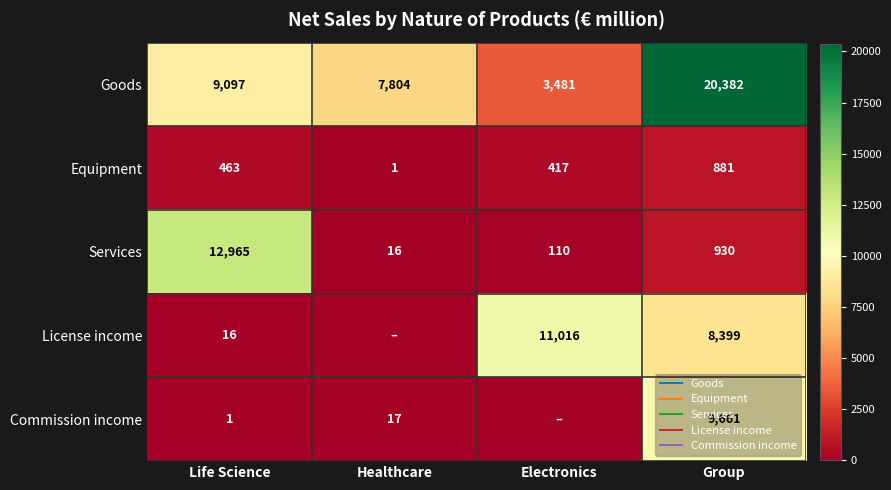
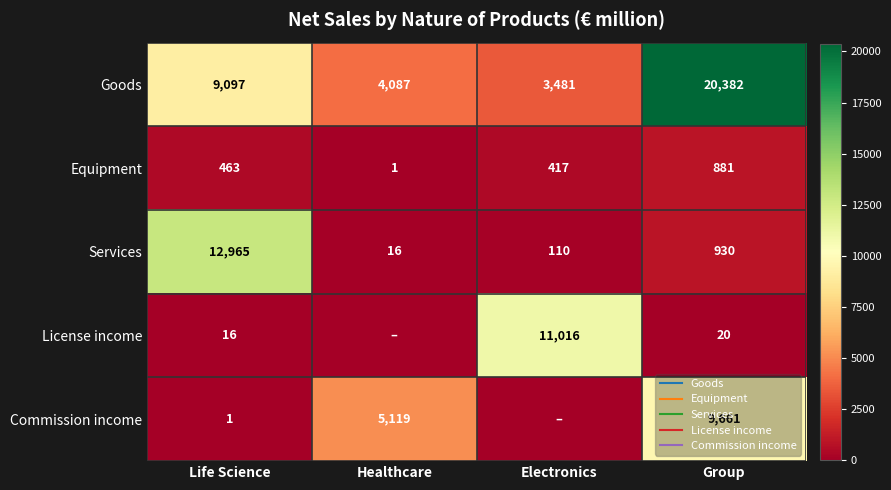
  {
    "Goods": {
      "Life Science": "9,097",
-     "Healthcare": "7,804",
+     "Healthcare": "4,087",
      "Electronics": "3,481",
      "Group": "20,382"
    },
    "Equipment": {
      "Life Science": "463",
      "Healthcare": "1",
      "Electronics": "417",
      "Group": "881"
    },
    "Services": {
      "Life Science": "12,965",
      "Healthcare": "16",
      "Electronics": "110",
      "Group": "930"
    },
    "License income": {
      "Life Science": "16",
      "Electronics": "11,016",
-     "Group": "8,399"
+     "Group": "20"
    },
    "Commission income": {
      "Life Science": "1",
-     "Healthcare": "17"
+     "Healthcare": "5,119"
    }
  }
